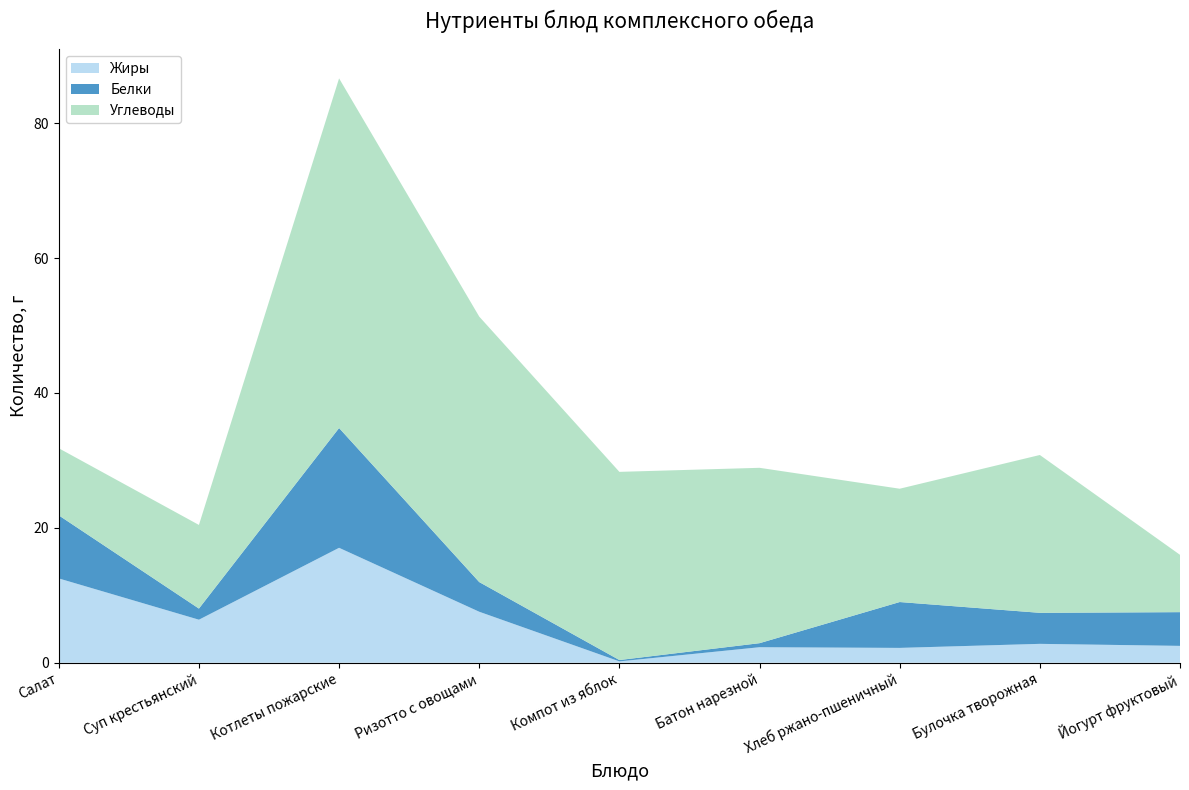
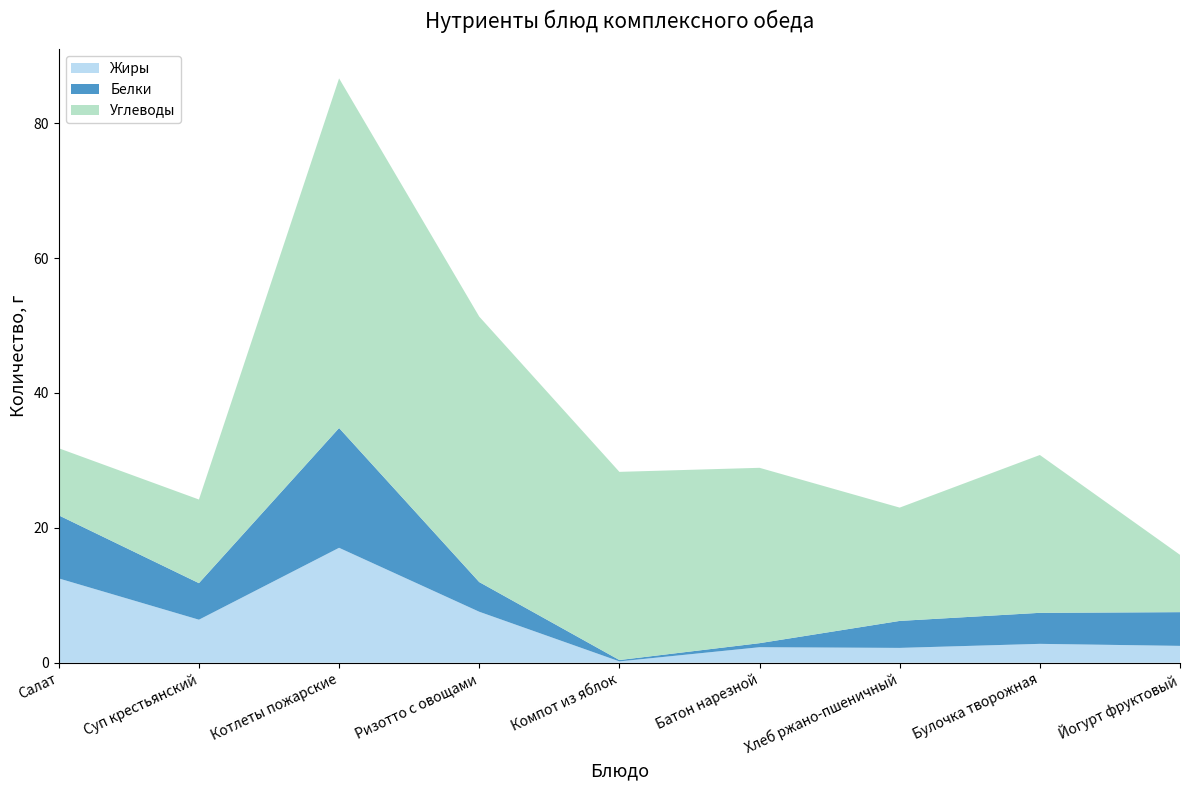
  {
    "Белки": {
      "Салат": 9,
-     "Суп крестьянский": 2,
+     "Суп крестьянский": 5,
      "Котлеты пожарские": 18,
      "Ризотто с овощами": 4,
      "Батон нарезной": 1,
-     "Хлеб ржано-пшеничный": 7,
+     "Хлеб ржано-пшеничный": 4,
      "Булочка творожная": 5,
      "Йогурт фруктовый": 5
    }
  }
